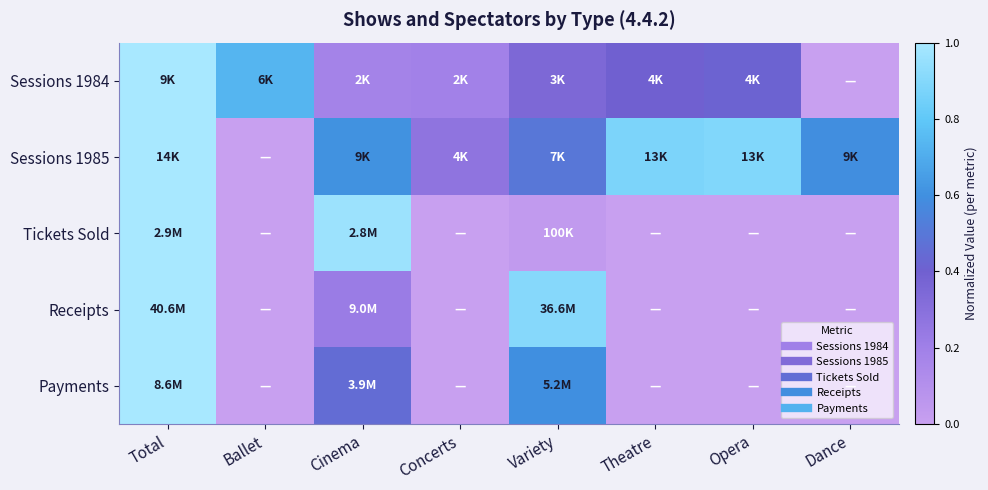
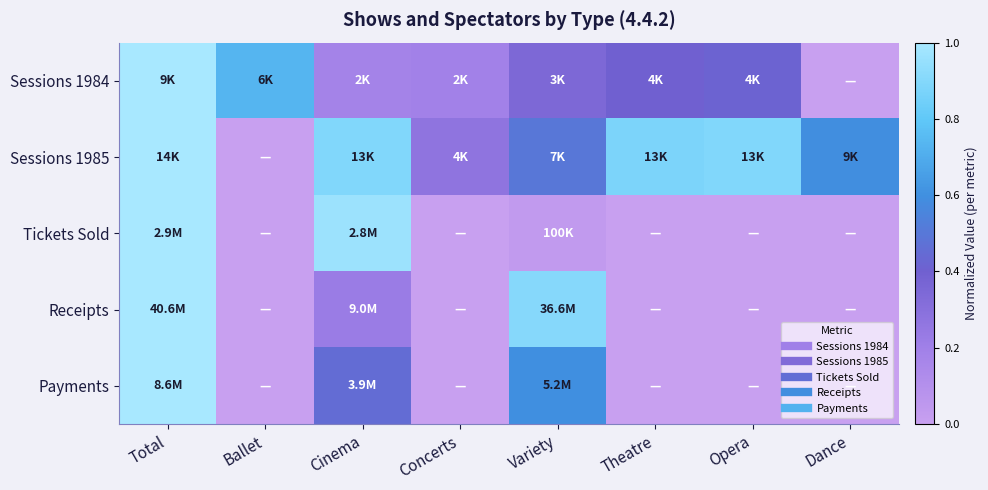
  {
    "Sessions 1984": {
      "Total": "9K",
      "Ballet": "6K",
      "Cinema": "2K",
      "Concerts": "2K",
      "Variety": "3K",
      "Theatre": "4K",
      "Opera": "4K"
    },
    "Sessions 1985": {
      "Total": "14K",
-     "Cinema": "9K",
+     "Cinema": "13K",
      "Concerts": "4K",
      "Variety": "7K",
      "Theatre": "13K",
      "Opera": "13K",
      "Dance": "9K"
    },
    "Tickets Sold": {
      "Total": "2.9M",
      "Cinema": "2.8M",
      "Variety": "100K"
    },
    "Receipts": {
      "Total": "40.6M",
      "Cinema": "9.0M",
      "Variety": "36.6M"
    },
    "Payments": {
      "Total": "8.6M",
      "Cinema": "3.9M",
      "Variety": "5.2M"
    }
  }
